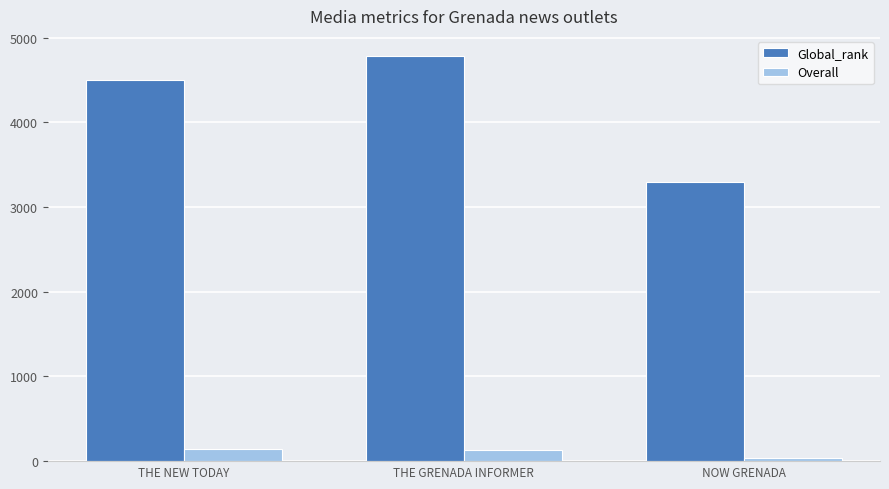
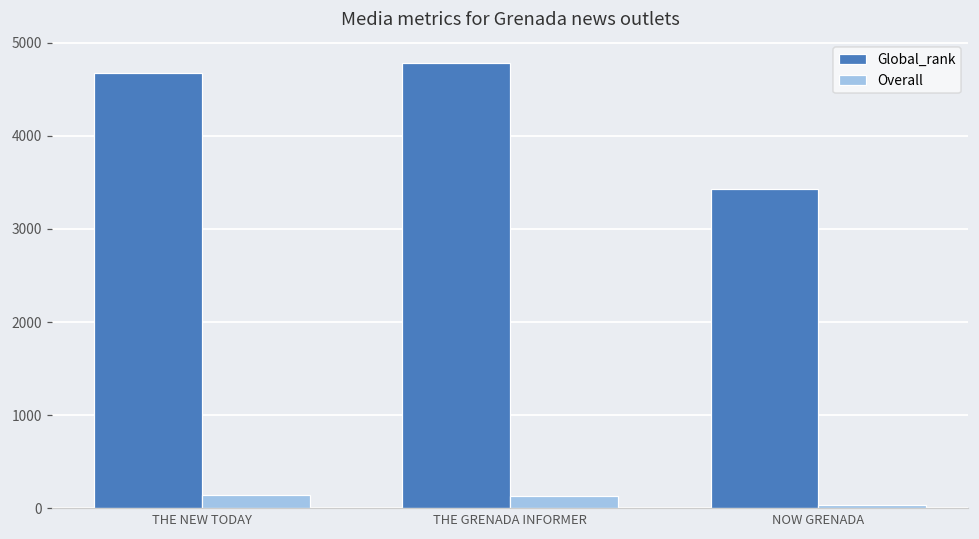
  {
    "Global_rank": {
-     "THE NEW TODAY": 4500,
+     "THE NEW TODAY": 4700,
      "THE GRENADA INFORMER": 4800,
-     "NOW GRENADA": 3300
+     "NOW GRENADA": 3400
    },
    "Overall": {
      "THE NEW TODAY": 100,
      "THE GRENADA INFORMER": 100,
      "NOW GRENADA": 0
    }
  }
